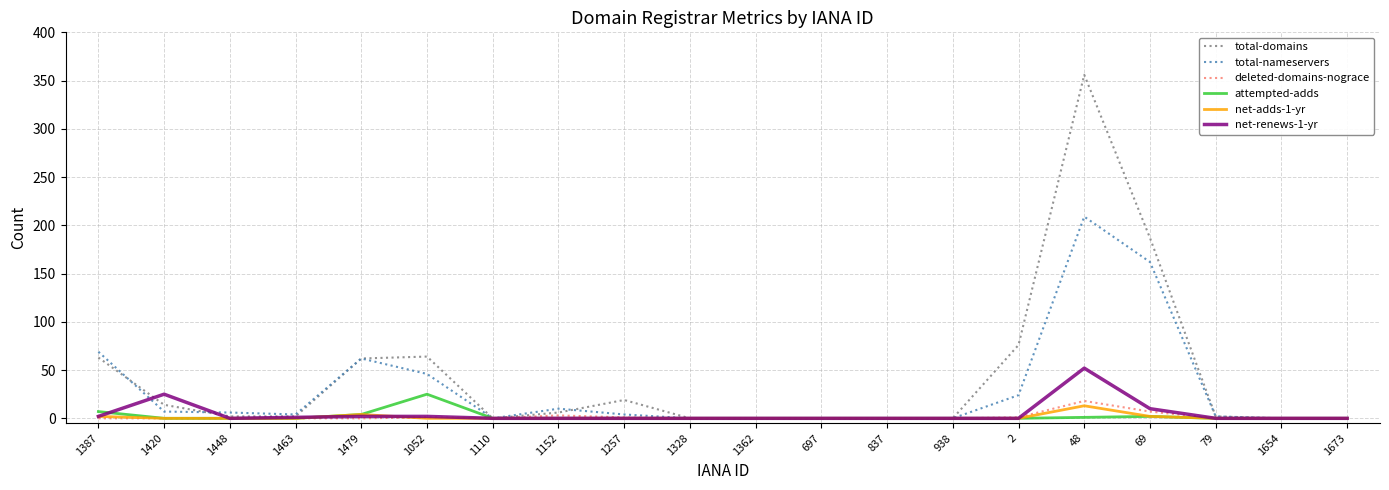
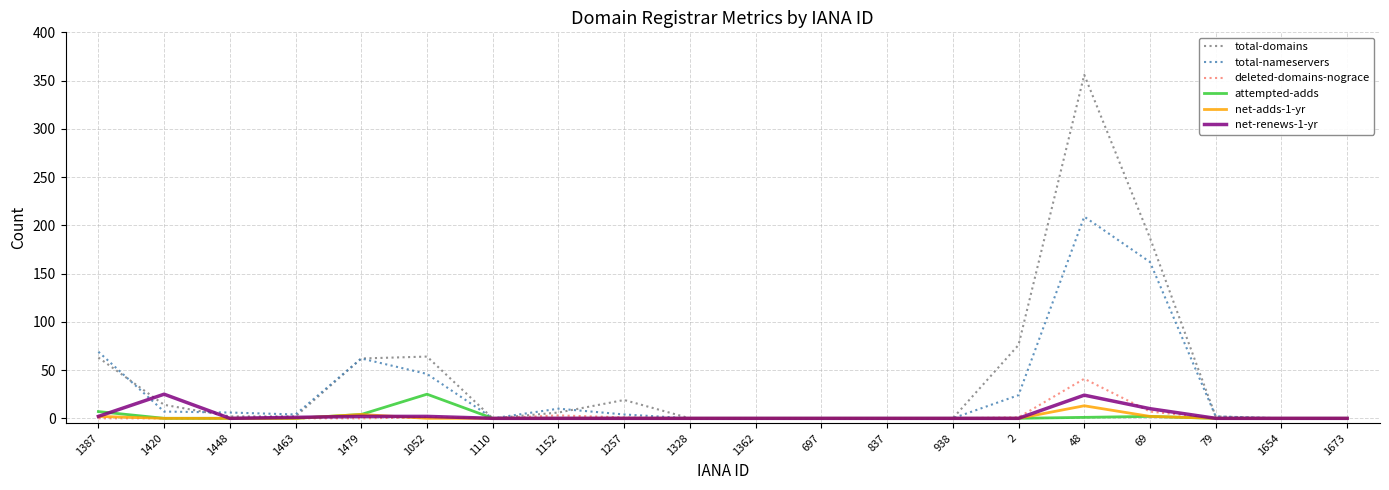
  {
    "total-domains": {
      "1387": 60,
      "1420": 10,
      "1052": 60,
      "1152": 10,
      "1257": 20,
      "2": 80,
      "48": 360,
      "69": 190
    },
    "total-nameservers": {
      "1387": 70,
      "1420": 10,
      "1448": 10,
      "1052": 50,
      "1152": 10,
      "1257": 0,
      "2": 20,
      "48": 210,
      "69": 160
    },
    "deleted-domains-nograce": {
      "1152": 0,
-     "48": 20,
+     "48": 40,
      "69": 10
    },
    "attempted-adds": {
      "1387": 10,
      "1052": 30,
      "48": 0
    },
    "net-adds-1-yr": {
      "48": 10
    },
    "net-renews-1-yr": {
      "1420": 30,
-     "48": 50,
+     "48": 20,
      "69": 10
    }
  }
